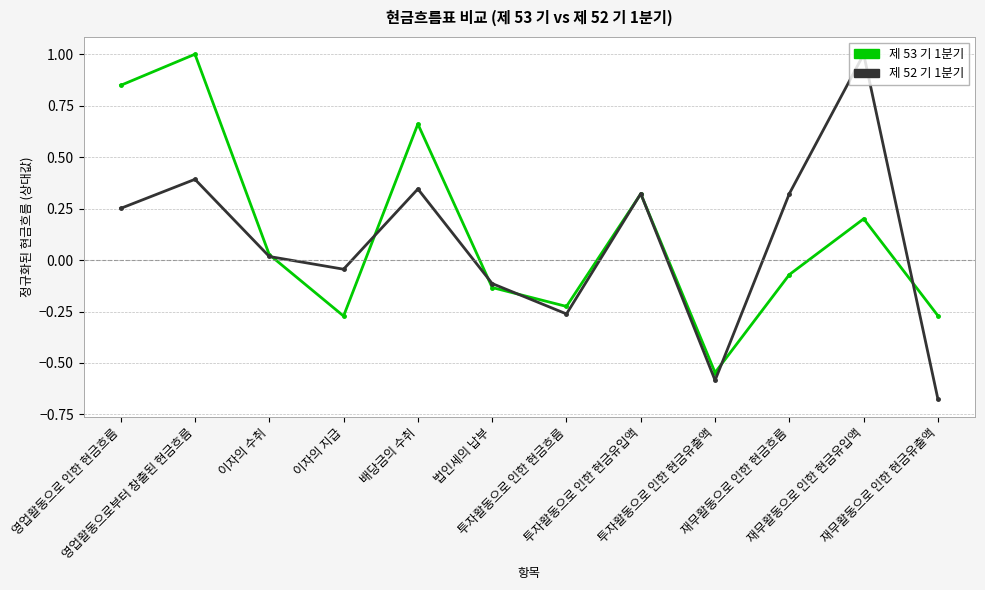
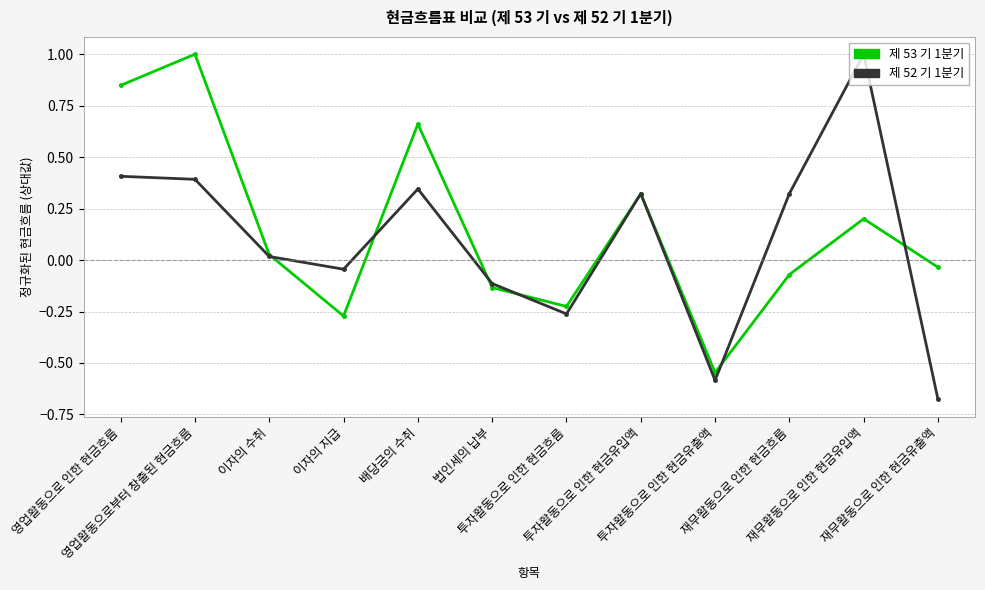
  {
    "제 53 기 1분기": {
      "영업활동으로 인한 현금흐름": 0.85,
      "영업활동으로부터 창출된 현금흐름": 1.00,
      "이자의 지급": -0.27,
      "배당금의 수취": 0.66,
      "법인세의 납부": -0.13,
      "투자활동으로 인한 현금흐름": -0.23,
      "투자활동으로 인한 현금유출액": -0.55,
      "재무활동으로 인한 현금흐름": -0.07,
      "재무활동으로 인한 현금유입액": 0.20,
-     "재무활동으로 인한 현금유출액": -0.27
+     "재무활동으로 인한 현금유출액": -0.03
    },
    "제 52 기 1분기": {
-     "영업활동으로 인한 현금흐름": 0.25,
+     "영업활동으로 인한 현금흐름": 0.41,
      "영업활동으로부터 창출된 현금흐름": 0.39,
      "이자의 지급": -0.04,
      "배당금의 수취": 0.35,
      "법인세의 납부": -0.11,
      "투자활동으로 인한 현금흐름": -0.26,
      "투자활동으로 인한 현금유출액": -0.58,
      "재무활동으로 인한 현금흐름": 0.32,
      "재무활동으로 인한 현금유출액": -0.68
    }
  }
